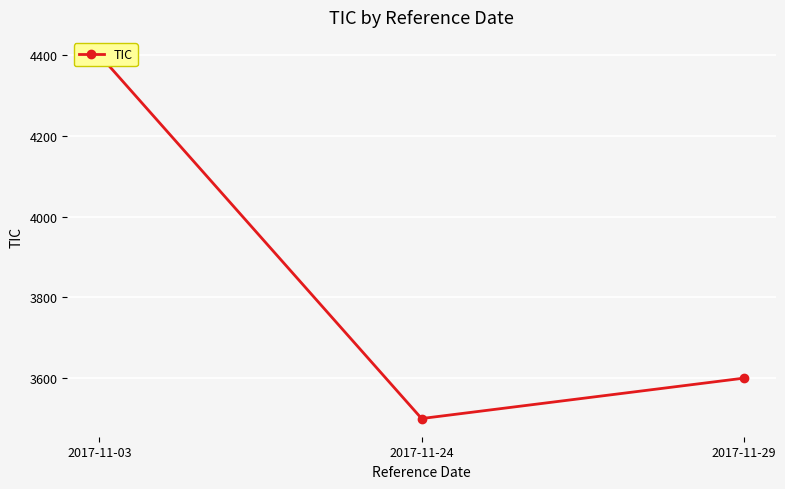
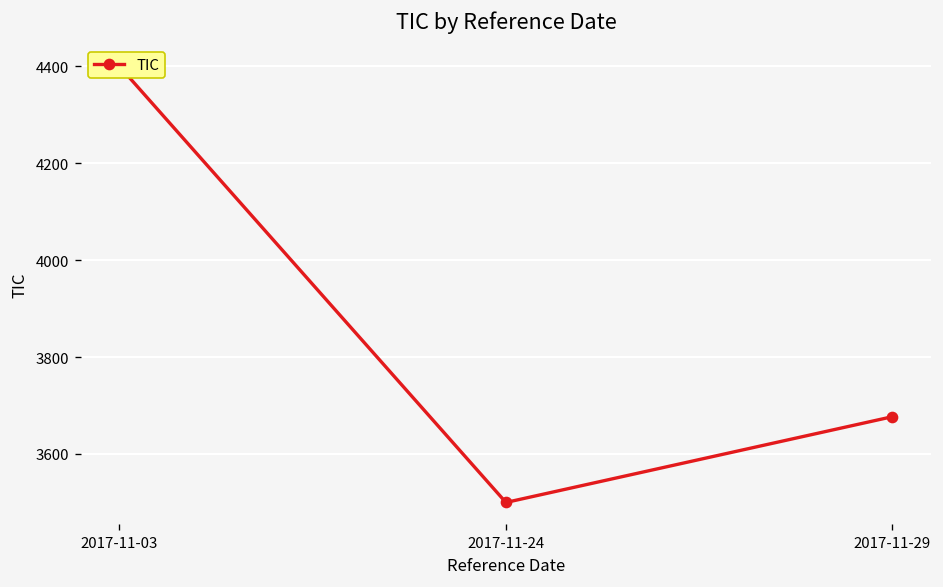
  {
    "2017-11-24": 3500,
-   "2017-11-29": 3600
+   "2017-11-29": 3680
  }
